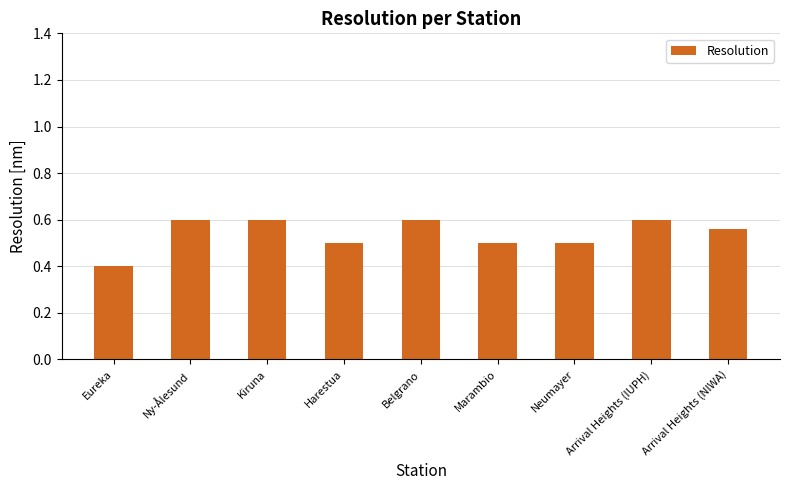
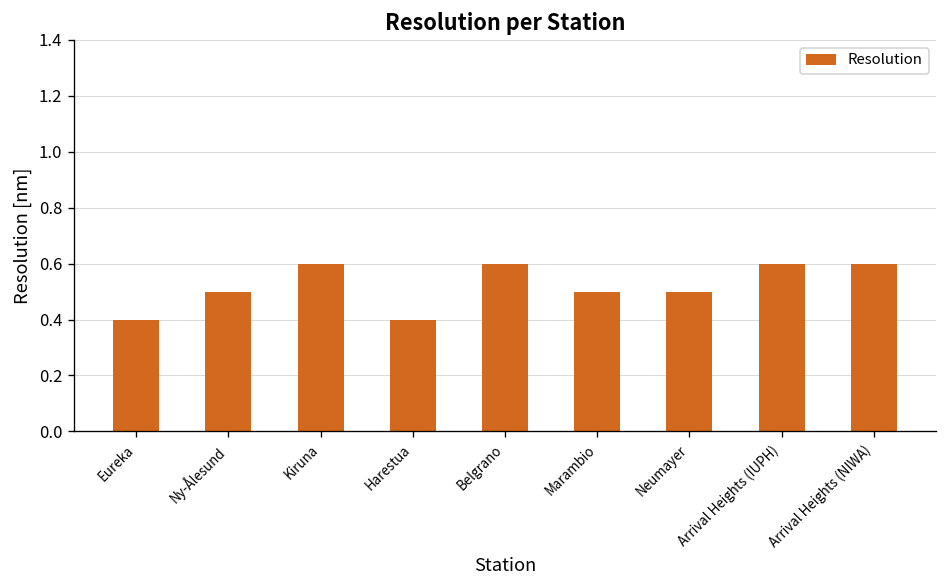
  {
    "Eureka": 0.40,
-   "Ny-Ålesund": 0.6,
+   "Ny-Ålesund": 0.5,
    "Kiruna": 0.60,
-   "Harestua": 0.5,
+   "Harestua": 0.4,
    "Belgrano": 0.60,
    "Marambio": 0.50,
    "Neumayer": 0.50,
    "Arrival Heights (IUPH)": 0.60,
-   "Arrival Heights (NIWA)": 0.56
+   "Arrival Heights (NIWA)": 0.60
  }
